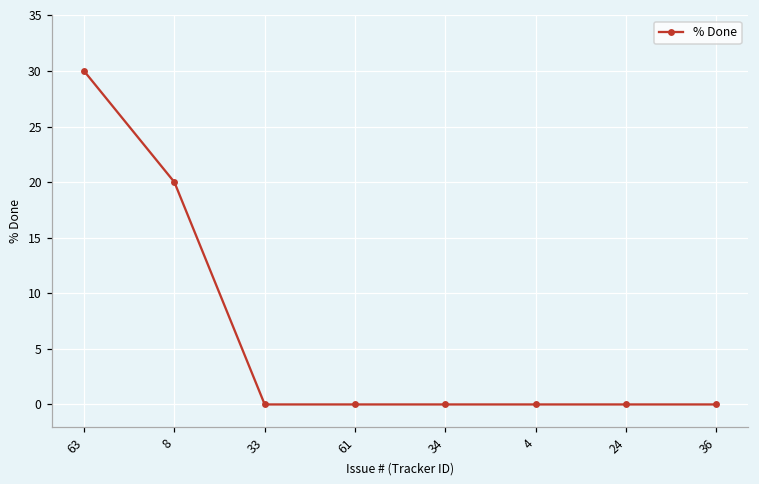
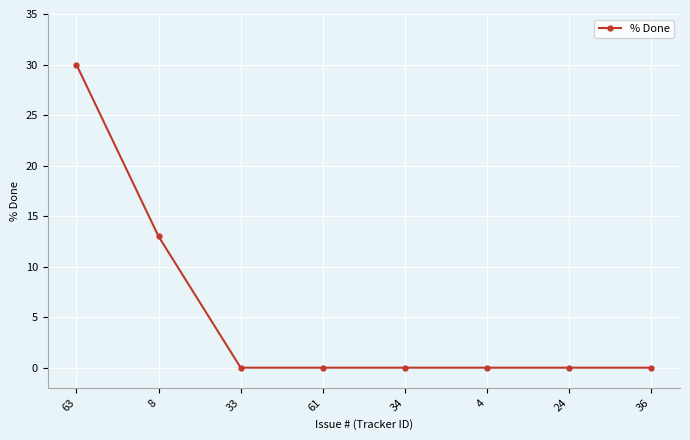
  {
    "63": 30,
-   "8": 20,
+   "8": 13,
    "33": 0,
    "61": 0,
    "34": 0,
    "4": 0,
    "24": 0,
    "36": 0
  }
